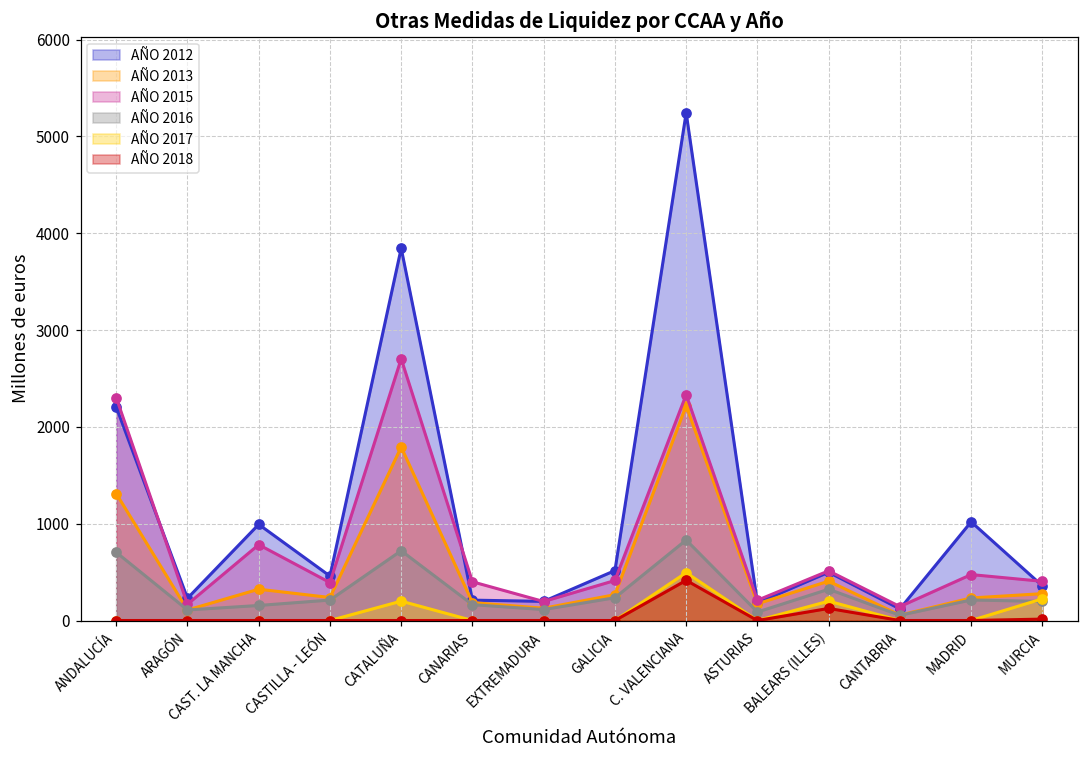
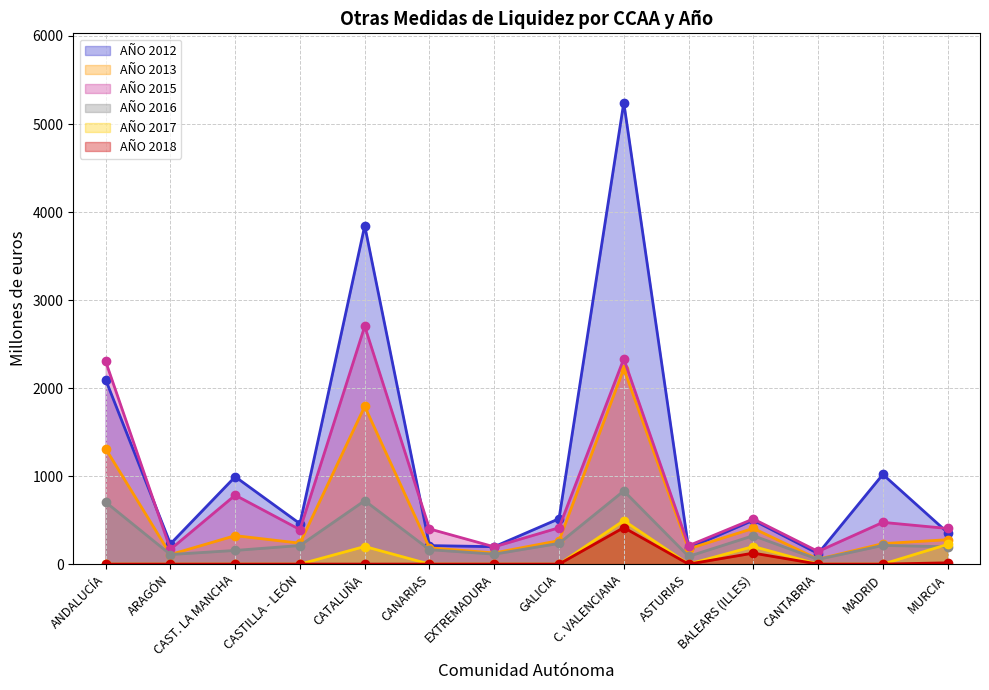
  {
    "AÑO 2012": {
-     "ANDALUCÍA": 2200,
+     "ANDALUCÍA": 2100,
      "ARAGÓN": 200,
      "CAST. LA MANCHA": 1000,
      "CASTILLA - LEÓN": 500,
      "CATALUÑA": 3800,
      "GALICIA": 500,
      "C. VALENCIANA": 5200,
      "MADRID": 1000,
      "MURCIA": 400
    },
    "AÑO 2018": {
      "CATALUÑA": 0,
      "C. VALENCIANA": 400,
      "BALEARS (ILLES)": 100,
      "MURCIA": 0
    }
  }
